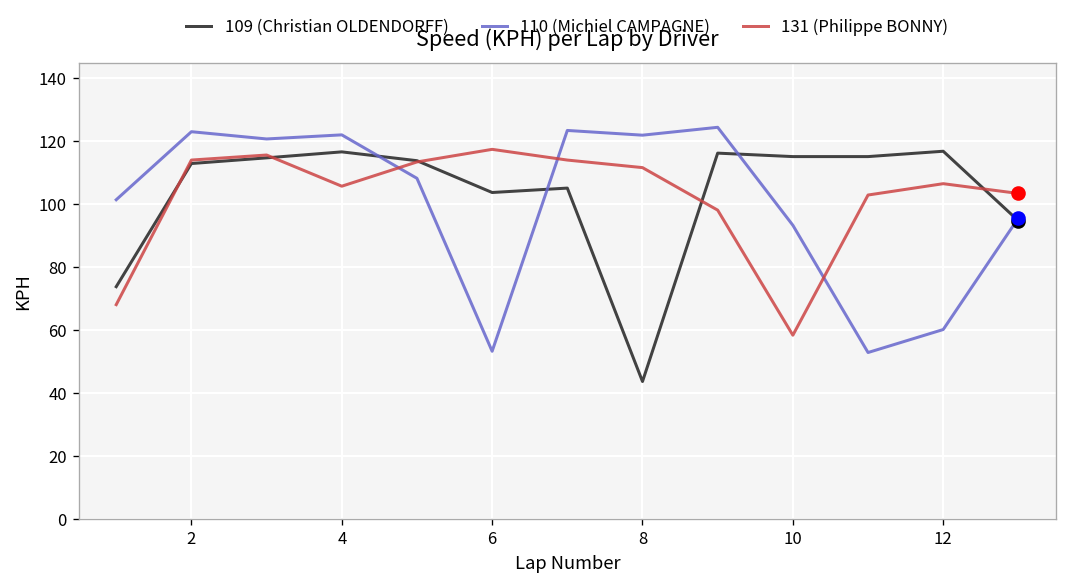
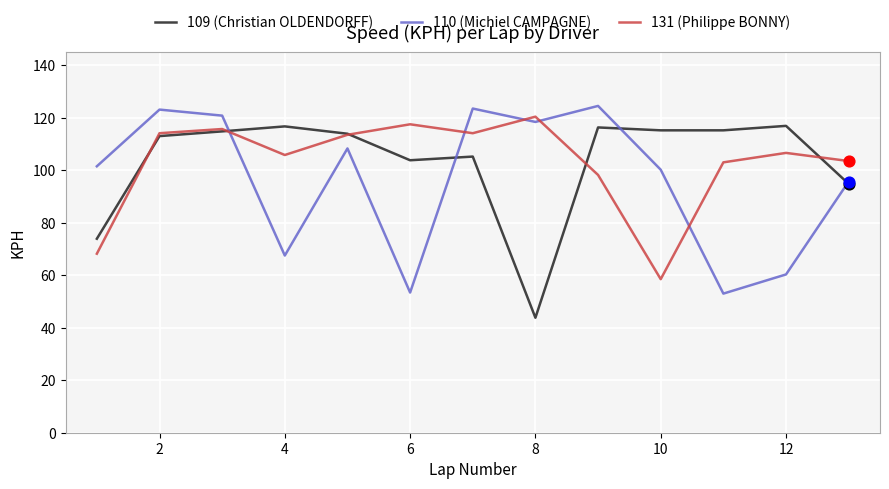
  {
    "110 (Michiel CAMPAGNE)": {
      "2": 123,
-     "4": 122,
+     "4": 68,
      "6": 53,
-     "8": 122,
-     "10": 93,
+     "8": 118,
+     "10": 100,
      "12": 60
    },
    "131 (Philippe BONNY)": {
      "2": 114,
      "4": 106,
      "6": 118,
-     "8": 112,
+     "8": 120,
      "10": 59,
      "12": 107
    }
  }
